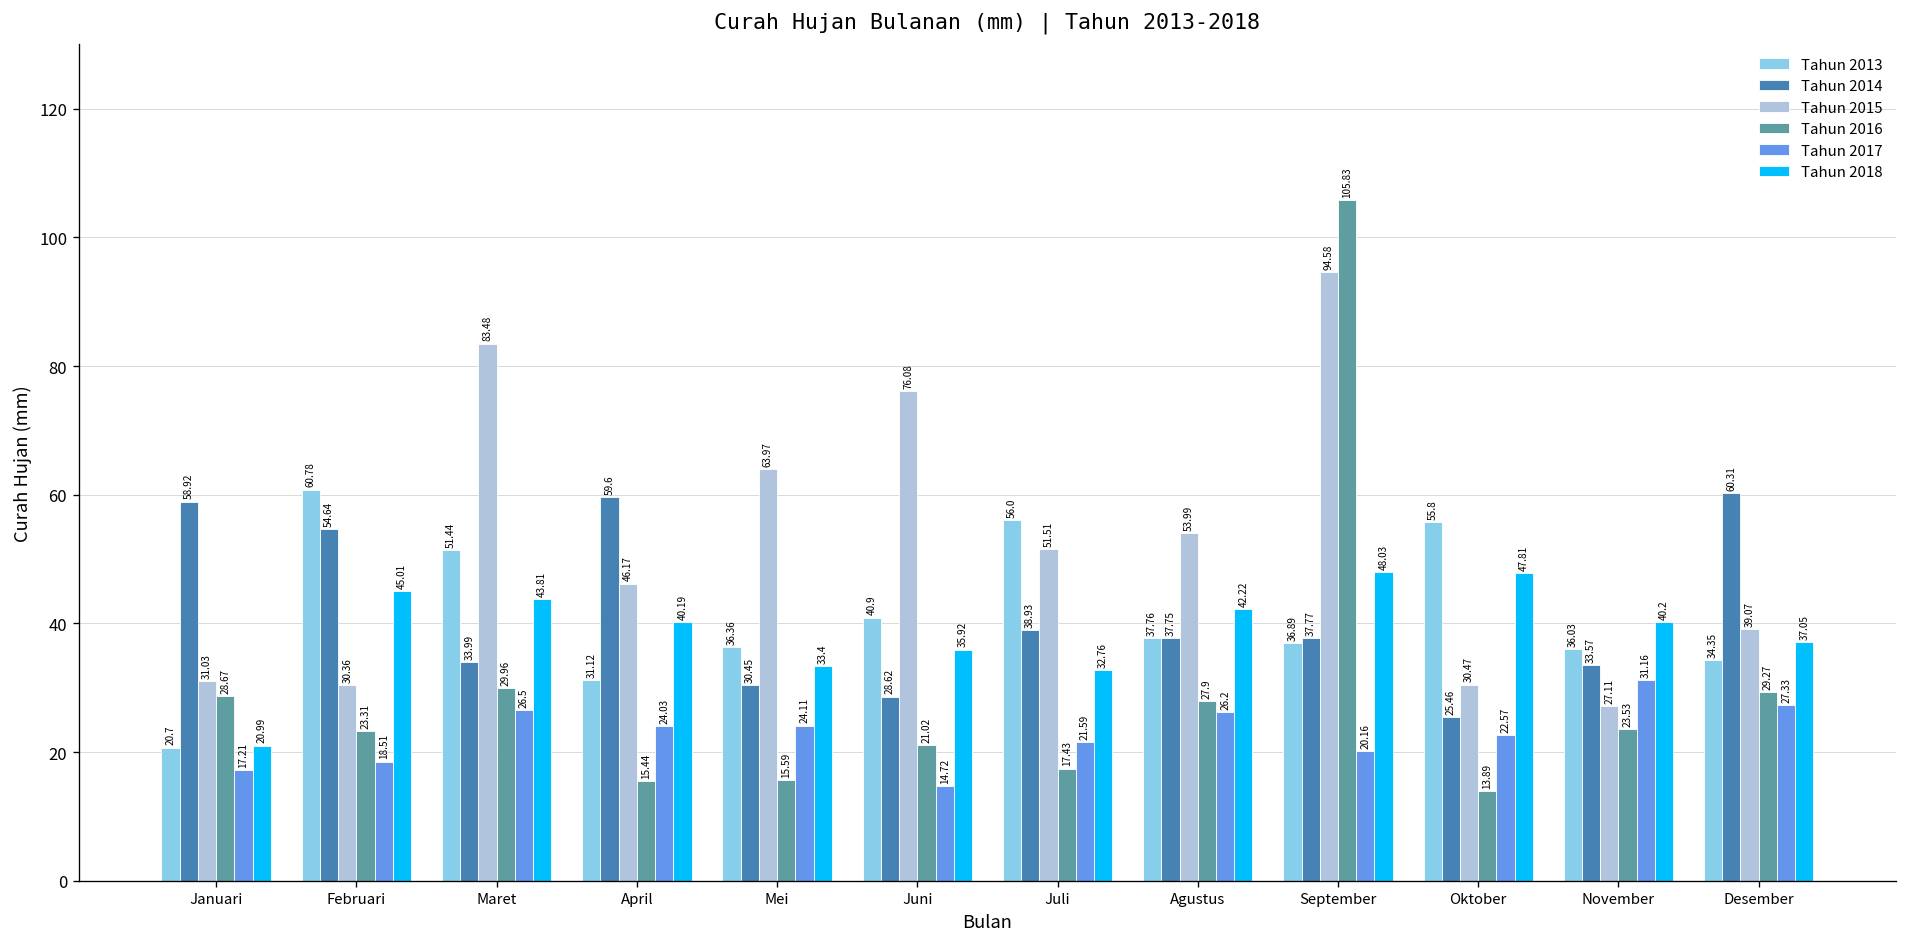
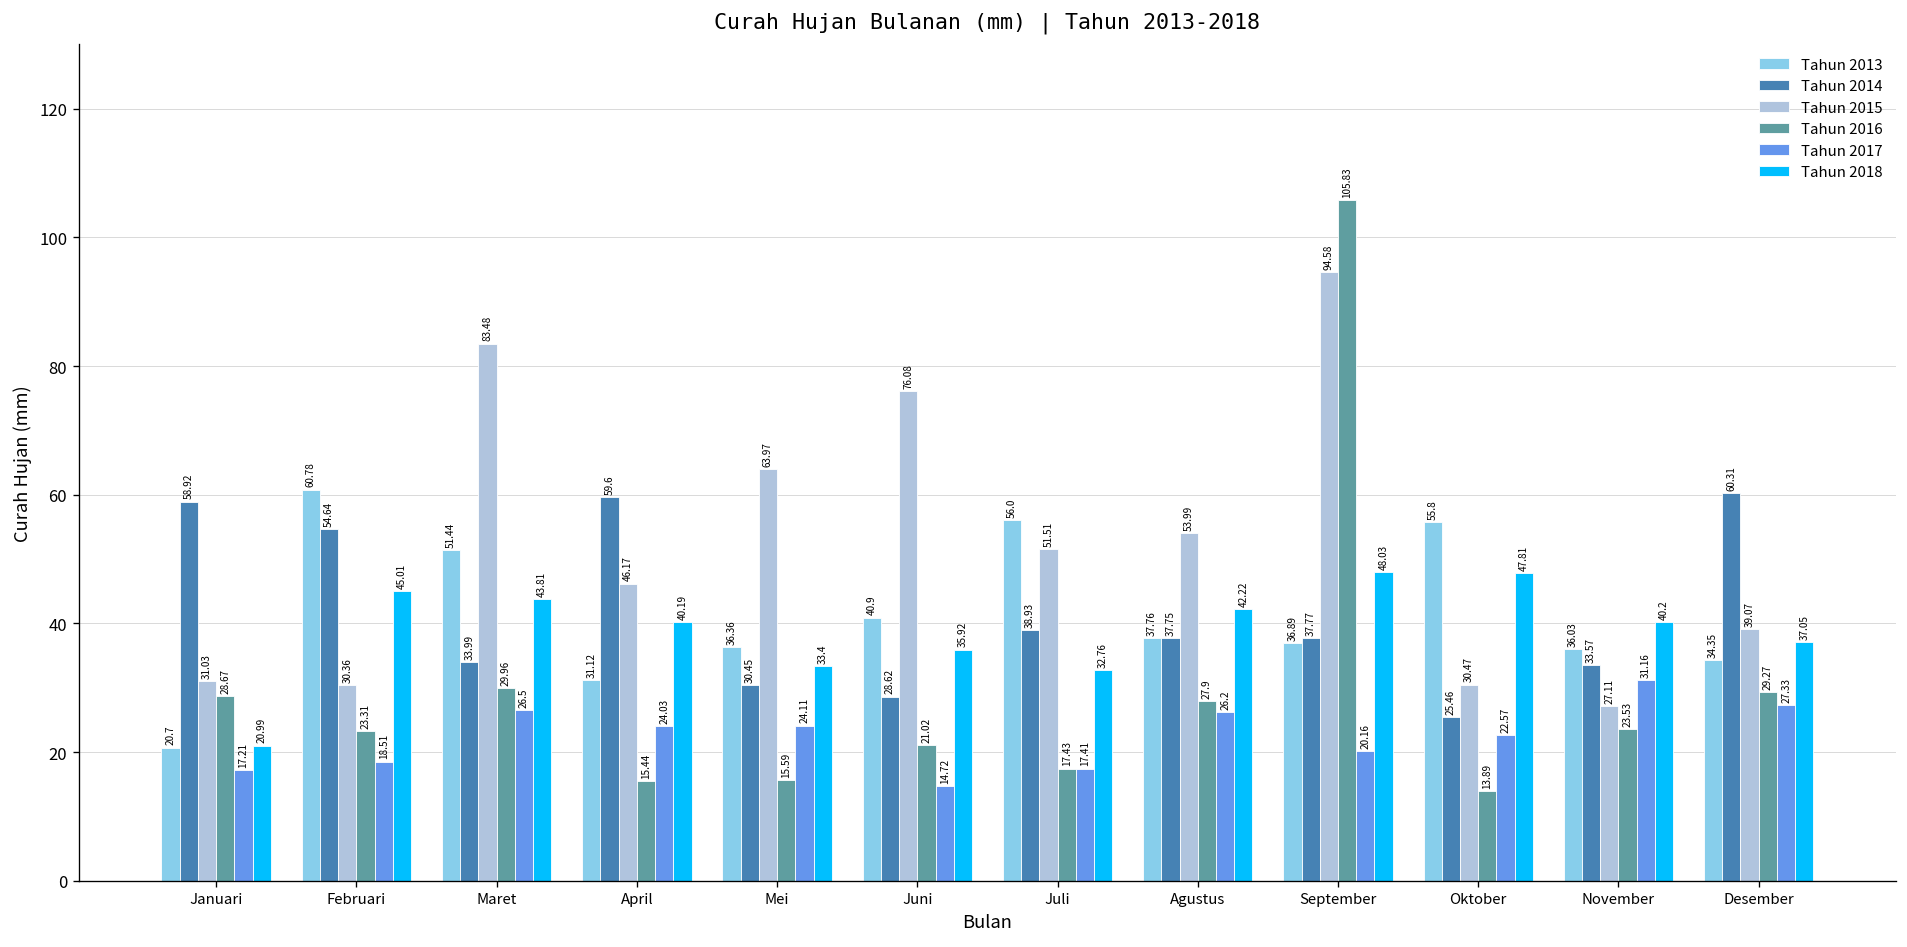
  {
    "Tahun 2017": {
      "Januari": 17.21,
      "Februari": 18.51,
      "Maret": 26.5,
      "April": 24.03,
      "Mei": 24.11,
      "Juni": 14.72,
-     "Juli": 21.59,
+     "Juli": 17.41,
      "Agustus": 26.2,
      "September": 20.16,
      "Oktober": 22.57,
      "November": 31.16,
      "Desember": 27.33
    },
    "Tahun 2018": {
      "Januari": 20.99,
      "Februari": 45.01,
      "Maret": 43.81,
      "April": 40.19,
      "Mei": 33.4,
      "Juni": 35.92,
      "Juli": 32.76,
      "Agustus": 42.22,
      "September": 48.03,
      "Oktober": 47.81,
      "November": 40.2,
      "Desember": 37.05
    }
  }
